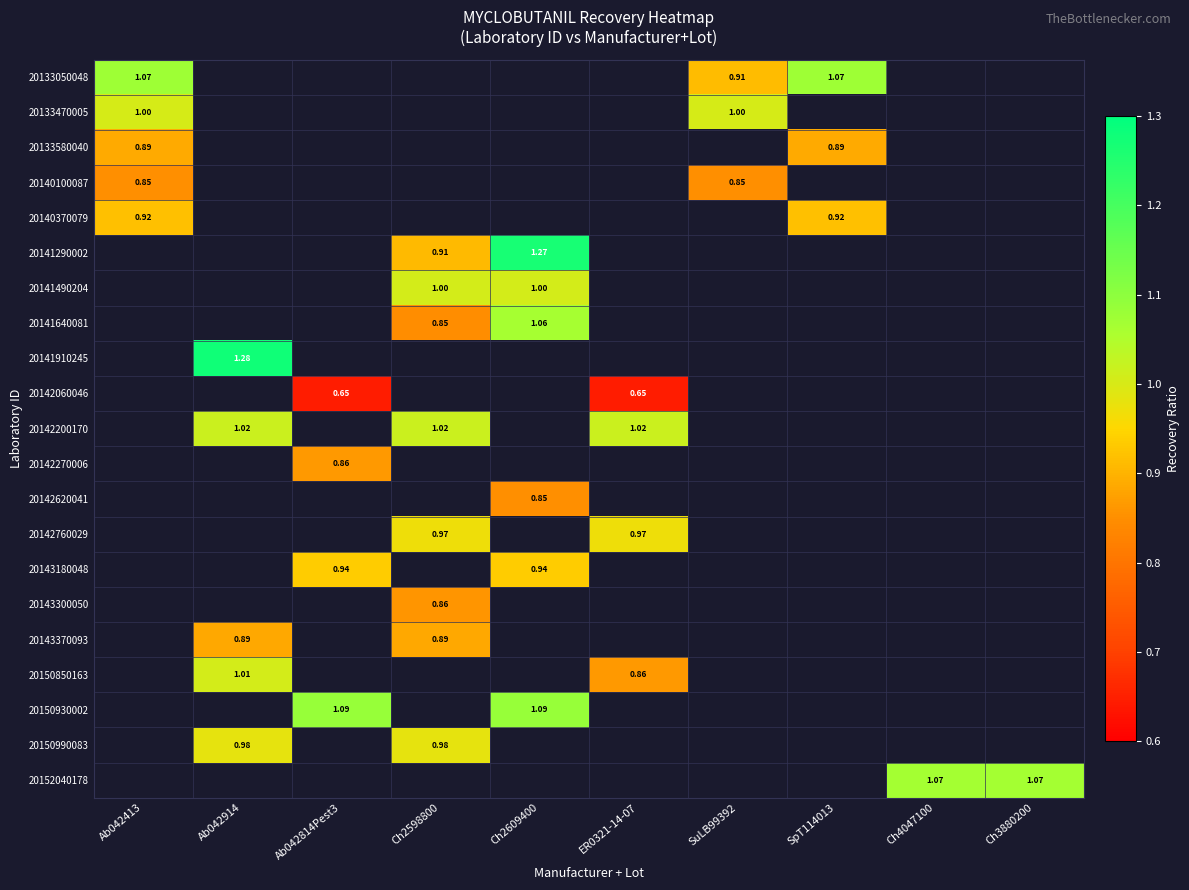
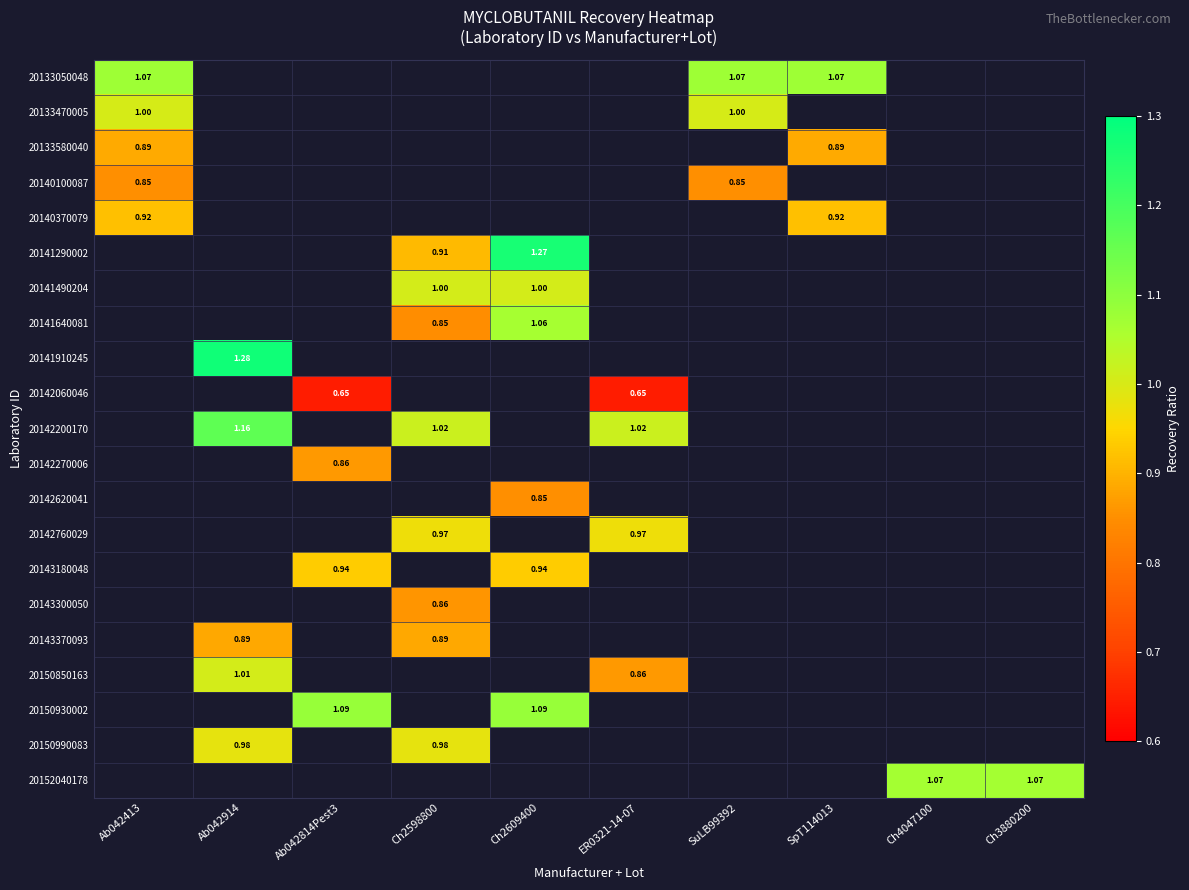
  {
    "20133050048": {
      "Ab042413": 1.07,
-     "SuLB99392": 0.91,
+     "SuLB99392": 1.07,
      "SpT114013": 1.07
    },
    "20133470005": {
      "Ab042413": 1.00,
      "SuLB99392": 1.00
    },
    "20133580040": {
      "Ab042413": 0.89,
      "SpT114013": 0.89
    },
    "20140100087": {
      "Ab042413": 0.85,
      "SuLB99392": 0.85
    },
    "20140370079": {
      "Ab042413": 0.92,
      "SpT114013": 0.92
    },
    "20141290002": {
      "Ch2598800": 0.91,
      "Ch2609400": 1.27
    },
    "20141490204": {
      "Ch2598800": 1.00,
      "Ch2609400": 1.00
    },
    "20141640081": {
      "Ch2598800": 0.85,
      "Ch2609400": 1.06
    },
    "20141910245": {
      "Ab042914": 1.28
    },
    "20142060046": {
      "Ab042814Pest3": 0.65,
      "ER0321-14-07": 0.65
    },
    "20142200170": {
-     "Ab042914": 1.02,
+     "Ab042914": 1.16,
      "Ch2598800": 1.02,
      "ER0321-14-07": 1.02
    },
    "20142270006": {
      "Ab042814Pest3": 0.86
    },
    "20142620041": {
      "Ch2609400": 0.85
    },
    "20142760029": {
      "Ch2598800": 0.97,
      "ER0321-14-07": 0.97
    },
    "20143180048": {
      "Ab042814Pest3": 0.94,
      "Ch2609400": 0.94
    },
    "20143300050": {
      "Ch2598800": 0.86
    },
    "20143370093": {
      "Ab042914": 0.89,
      "Ch2598800": 0.89
    },
    "20150850163": {
      "Ab042914": 1.01,
      "ER0321-14-07": 0.86
    },
    "20150930002": {
      "Ab042814Pest3": 1.09,
      "Ch2609400": 1.09
    },
    "20150990083": {
      "Ab042914": 0.98,
      "Ch2598800": 0.98
    },
    "20152040178": {
      "Ch4047100": 1.07,
      "Ch3880200": 1.07
    }
  }
